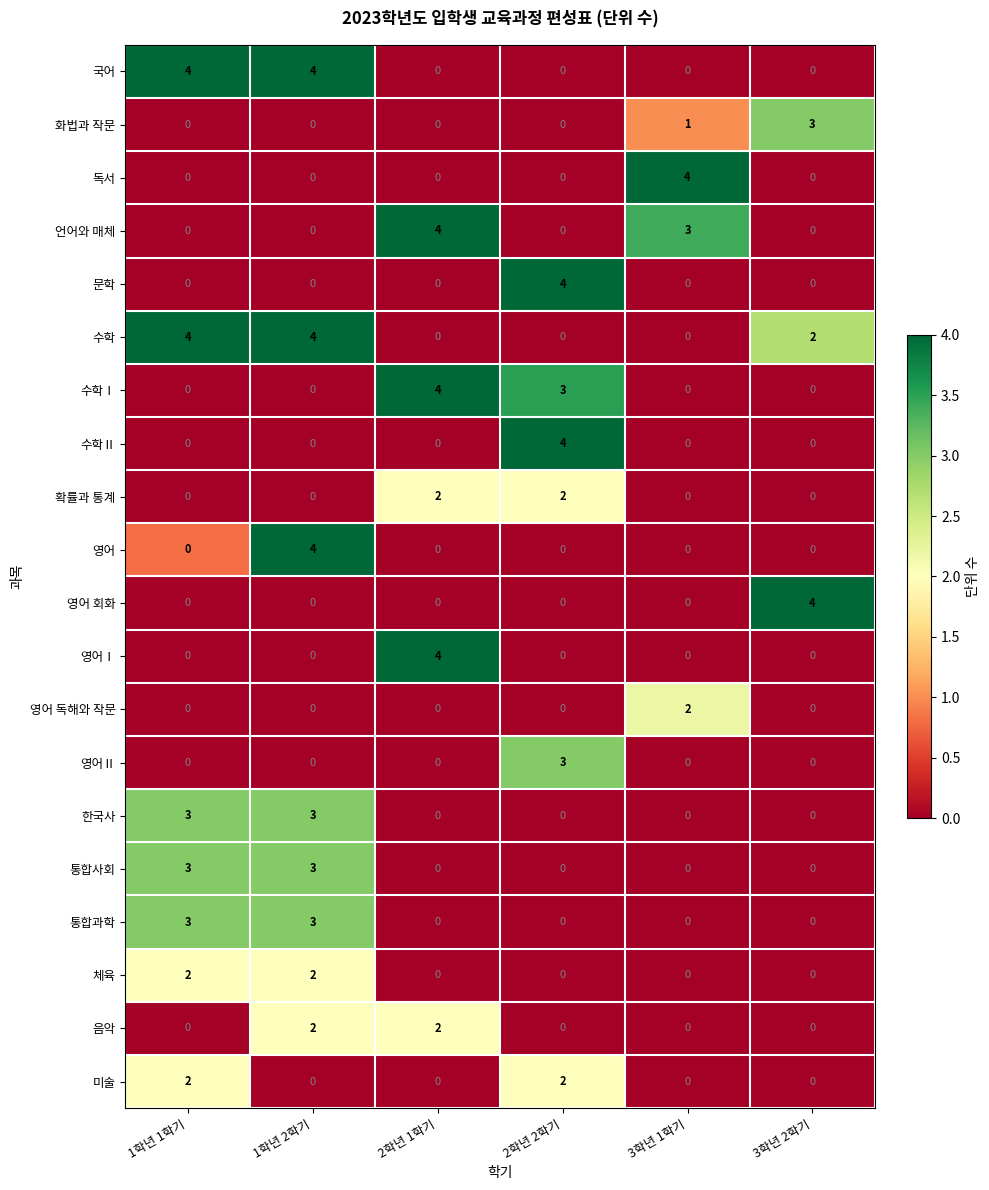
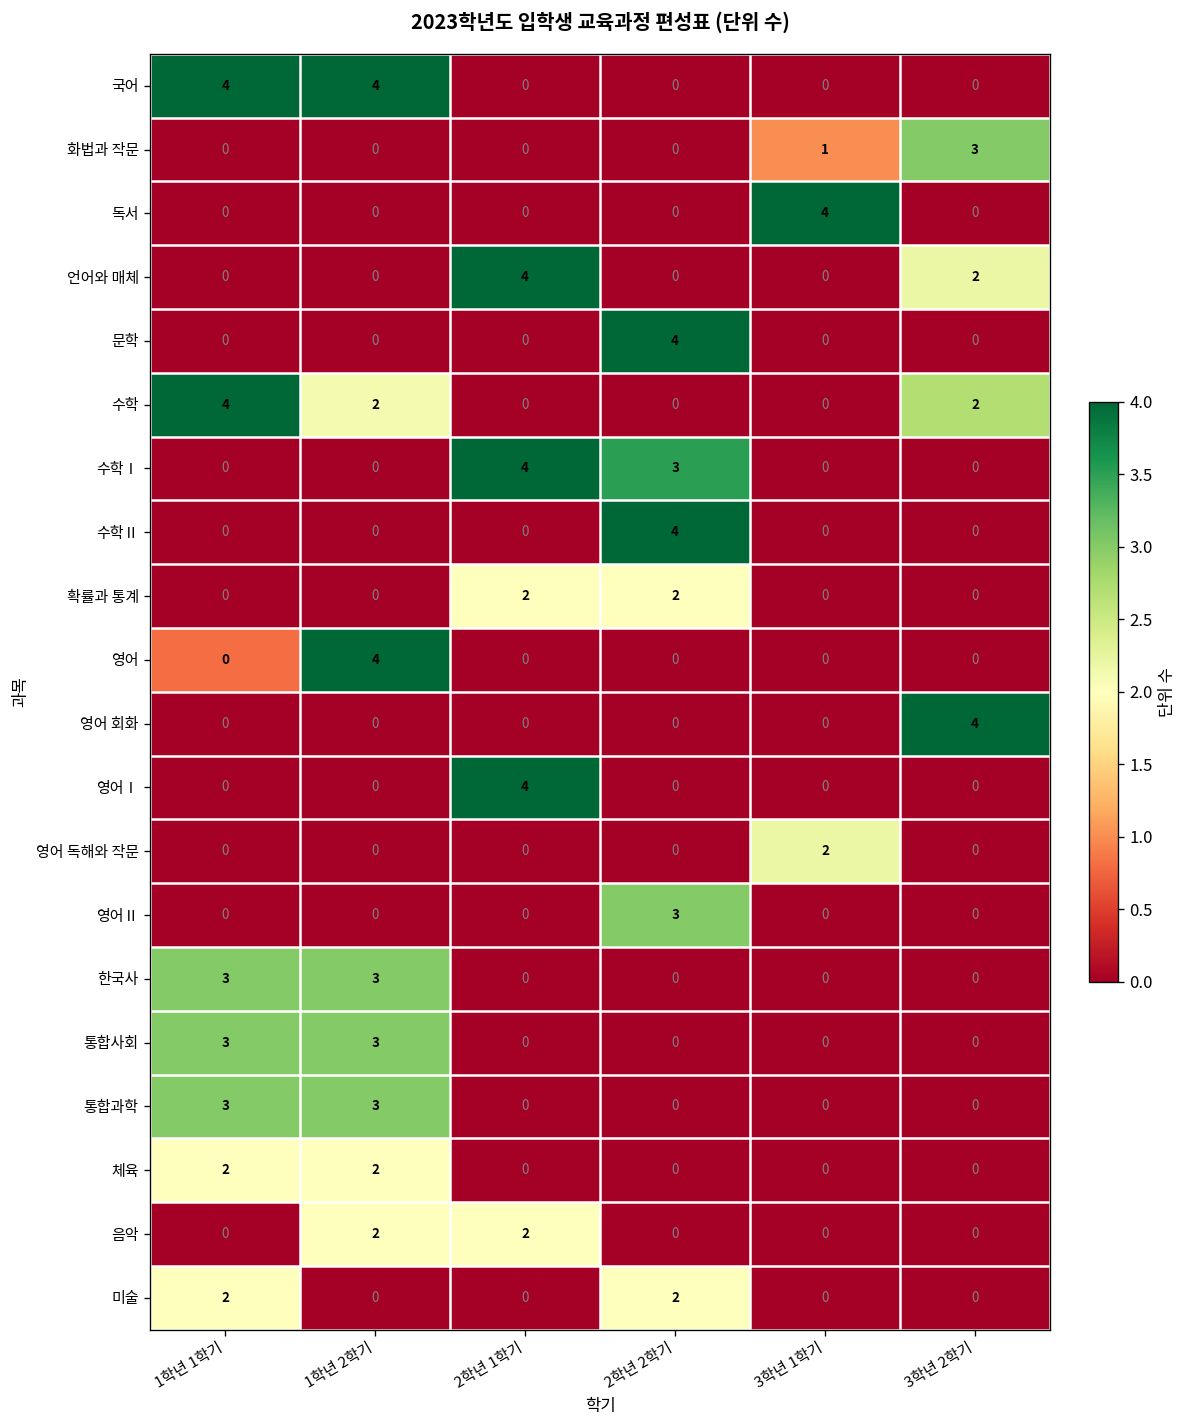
  {
    "국어": {
      "1학년 1학기": 4,
      "1학년 2학기": 4,
      "2학년 1학기": 0,
      "2학년 2학기": 0,
      "3학년 1학기": 0,
      "3학년 2학기": 0
    },
    "화법과 작문": {
      "1학년 1학기": 0,
      "1학년 2학기": 0,
      "2학년 1학기": 0,
      "2학년 2학기": 0,
      "3학년 1학기": 1,
      "3학년 2학기": 3
    },
    "독서": {
      "1학년 1학기": 0,
      "1학년 2학기": 0,
      "2학년 1학기": 0,
      "2학년 2학기": 0,
      "3학년 1학기": 4,
      "3학년 2학기": 0
    },
    "언어와 매체": {
      "1학년 1학기": 0,
      "1학년 2학기": 0,
      "2학년 1학기": 4,
      "2학년 2학기": 0,
-     "3학년 1학기": 3,
-     "3학년 2학기": 0
+     "3학년 1학기": 0,
+     "3학년 2학기": 2
    },
    "문학": {
      "1학년 1학기": 0,
      "1학년 2학기": 0,
      "2학년 1학기": 0,
      "2학년 2학기": 4,
      "3학년 1학기": 0,
      "3학년 2학기": 0
    },
    "수학": {
      "1학년 1학기": 4,
-     "1학년 2학기": 4,
+     "1학년 2학기": 2,
      "2학년 1학기": 0,
      "2학년 2학기": 0,
      "3학년 1학기": 0,
      "3학년 2학기": 2
    },
    "수학Ⅰ": {
      "1학년 1학기": 0,
      "1학년 2학기": 0,
      "2학년 1학기": 4,
      "2학년 2학기": 3,
      "3학년 1학기": 0,
      "3학년 2학기": 0
    },
    "수학Ⅱ": {
      "1학년 1학기": 0,
      "1학년 2학기": 0,
      "2학년 1학기": 0,
      "2학년 2학기": 4,
      "3학년 1학기": 0,
      "3학년 2학기": 0
    },
    "확률과 통계": {
      "1학년 1학기": 0,
      "1학년 2학기": 0,
      "2학년 1학기": 2,
      "2학년 2학기": 2,
      "3학년 1학기": 0,
      "3학년 2학기": 0
    },
    "영어": {
      "1학년 1학기": 0,
      "1학년 2학기": 4,
      "2학년 1학기": 0,
      "2학년 2학기": 0,
      "3학년 1학기": 0,
      "3학년 2학기": 0
    },
    "영어 회화": {
      "1학년 1학기": 0,
      "1학년 2학기": 0,
      "2학년 1학기": 0,
      "2학년 2학기": 0,
      "3학년 1학기": 0,
      "3학년 2학기": 4
    },
    "영어Ⅰ": {
      "1학년 1학기": 0,
      "1학년 2학기": 0,
      "2학년 1학기": 4,
      "2학년 2학기": 0,
      "3학년 1학기": 0,
      "3학년 2학기": 0
    },
    "영어 독해와 작문": {
      "1학년 1학기": 0,
      "1학년 2학기": 0,
      "2학년 1학기": 0,
      "2학년 2학기": 0,
      "3학년 1학기": 2,
      "3학년 2학기": 0
    },
    "영어Ⅱ": {
      "1학년 1학기": 0,
      "1학년 2학기": 0,
      "2학년 1학기": 0,
      "2학년 2학기": 3,
      "3학년 1학기": 0,
      "3학년 2학기": 0
    },
    "한국사": {
      "1학년 1학기": 3,
      "1학년 2학기": 3,
      "2학년 1학기": 0,
      "2학년 2학기": 0,
      "3학년 1학기": 0,
      "3학년 2학기": 0
    },
    "통합사회": {
      "1학년 1학기": 3,
      "1학년 2학기": 3,
      "2학년 1학기": 0,
      "2학년 2학기": 0,
      "3학년 1학기": 0,
      "3학년 2학기": 0
    },
    "통합과학": {
      "1학년 1학기": 3,
      "1학년 2학기": 3,
      "2학년 1학기": 0,
      "2학년 2학기": 0,
      "3학년 1학기": 0,
      "3학년 2학기": 0
    },
    "체육": {
      "1학년 1학기": 2,
      "1학년 2학기": 2,
      "2학년 1학기": 0,
      "2학년 2학기": 0,
      "3학년 1학기": 0,
      "3학년 2학기": 0
    },
    "음악": {
      "1학년 1학기": 0,
      "1학년 2학기": 2,
      "2학년 1학기": 2,
      "2학년 2학기": 0,
      "3학년 1학기": 0,
      "3학년 2학기": 0
    },
    "미술": {
      "1학년 1학기": 2,
      "1학년 2학기": 0,
      "2학년 1학기": 0,
      "2학년 2학기": 2,
      "3학년 1학기": 0,
      "3학년 2학기": 0
    }
  }
